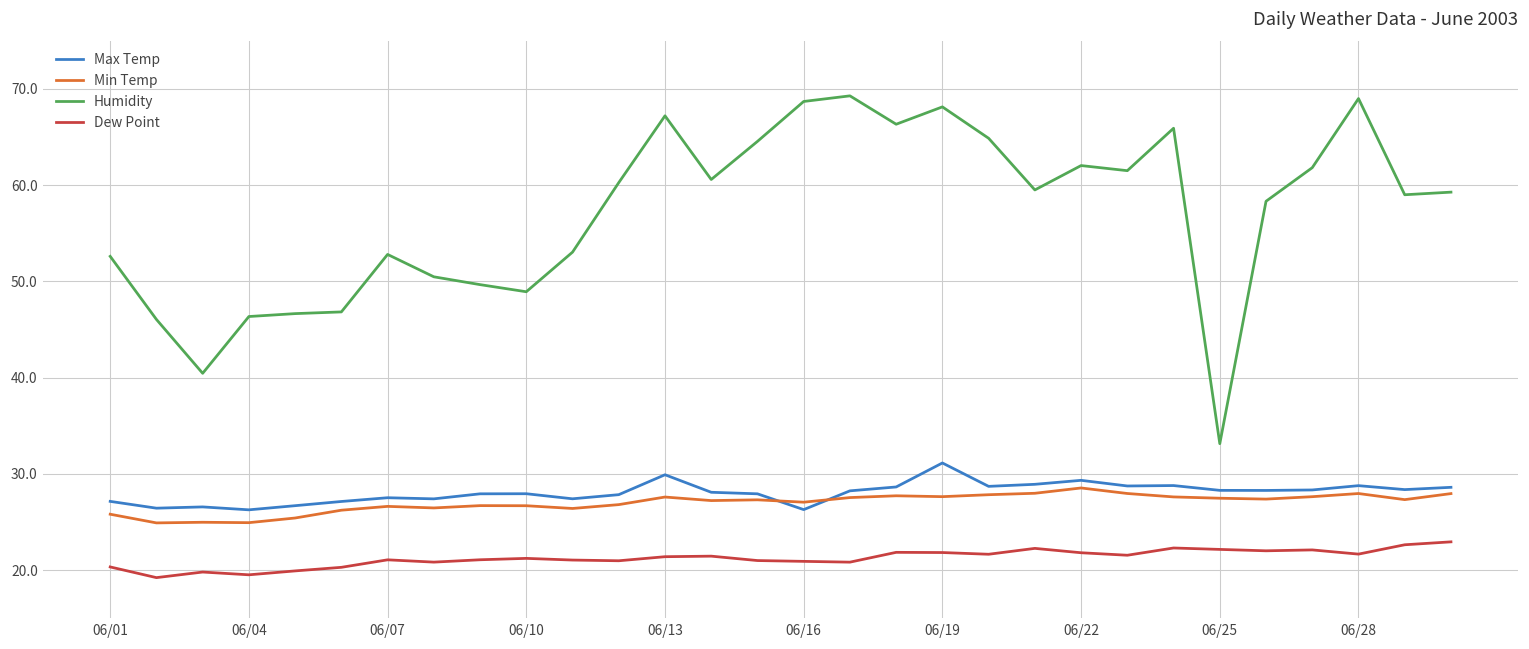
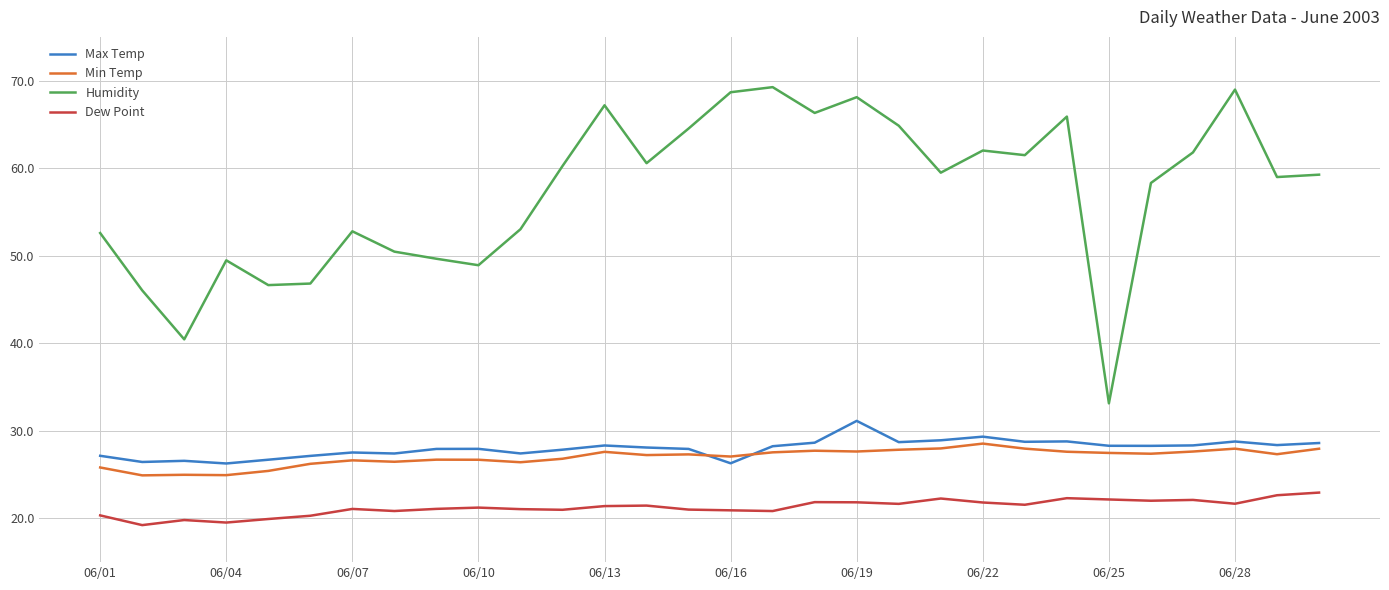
  {
    "Max Temp": {
      "06/01": 27,
      "06/04": 26,
      "06/07": 28,
      "06/10": 28,
-     "06/13": 30,
+     "06/13": 28,
      "06/16": 26,
      "06/19": 31,
      "06/22": 29,
      "06/25": 28,
      "06/28": 29
    },
    "Humidity": {
      "06/01": 53,
-     "06/04": 46,
+     "06/04": 49,
      "06/07": 53,
      "06/10": 49,
      "06/13": 67,
      "06/16": 69,
      "06/19": 68,
      "06/22": 62,
      "06/25": 33,
      "06/28": 69
    }
  }
